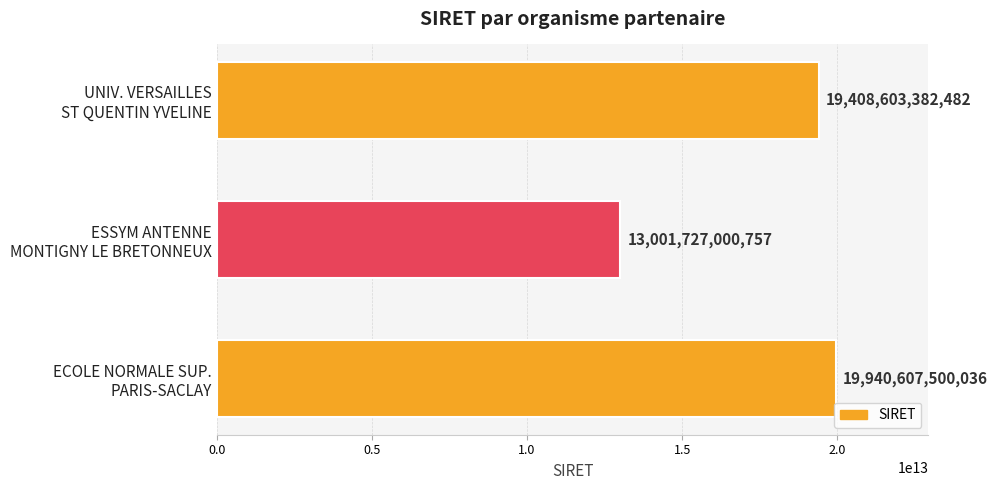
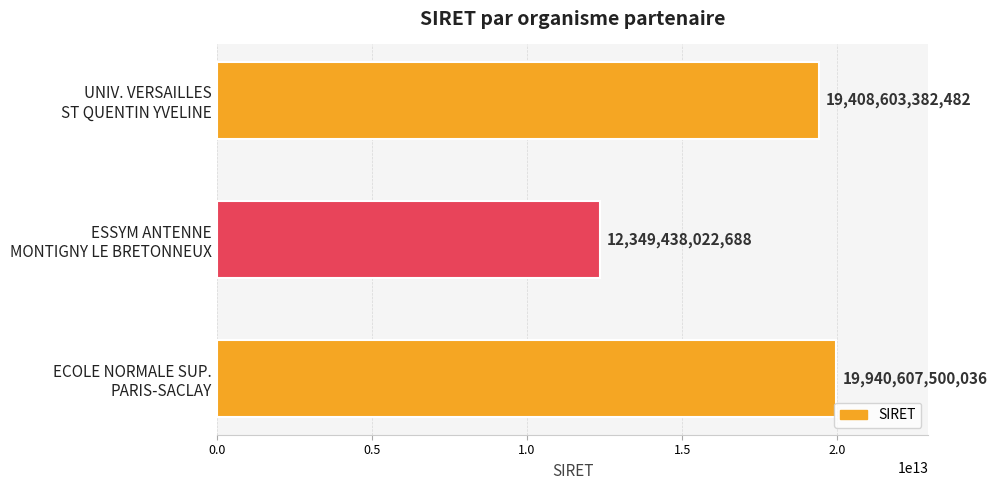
  {
    "UNIV. VERSAILLES ST QUENTIN YVELINE": "19,408,603,382,482",
-   "ESSYM ANTENNE MONTIGNY LE BRETONNEUX": "13,001,727,000,757",
+   "ESSYM ANTENNE MONTIGNY LE BRETONNEUX": "12,349,438,022,688",
    "ECOLE NORMALE SUP. PARIS-SACLAY": "19,940,607,500,036"
  }
